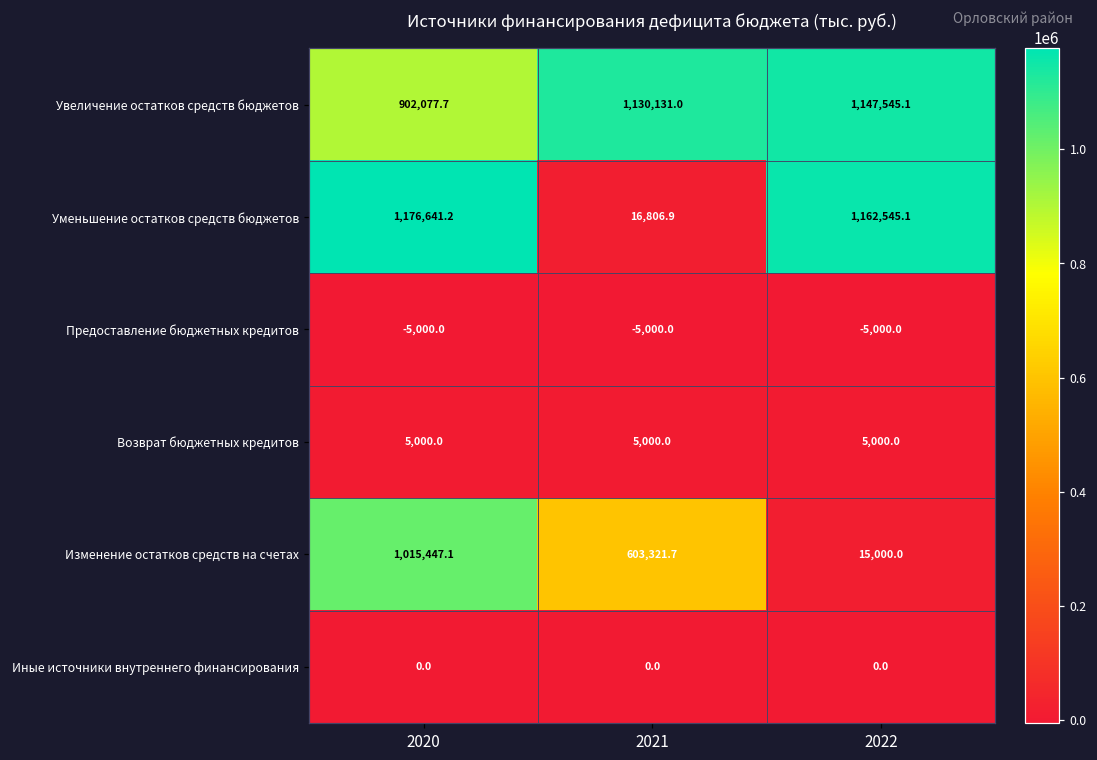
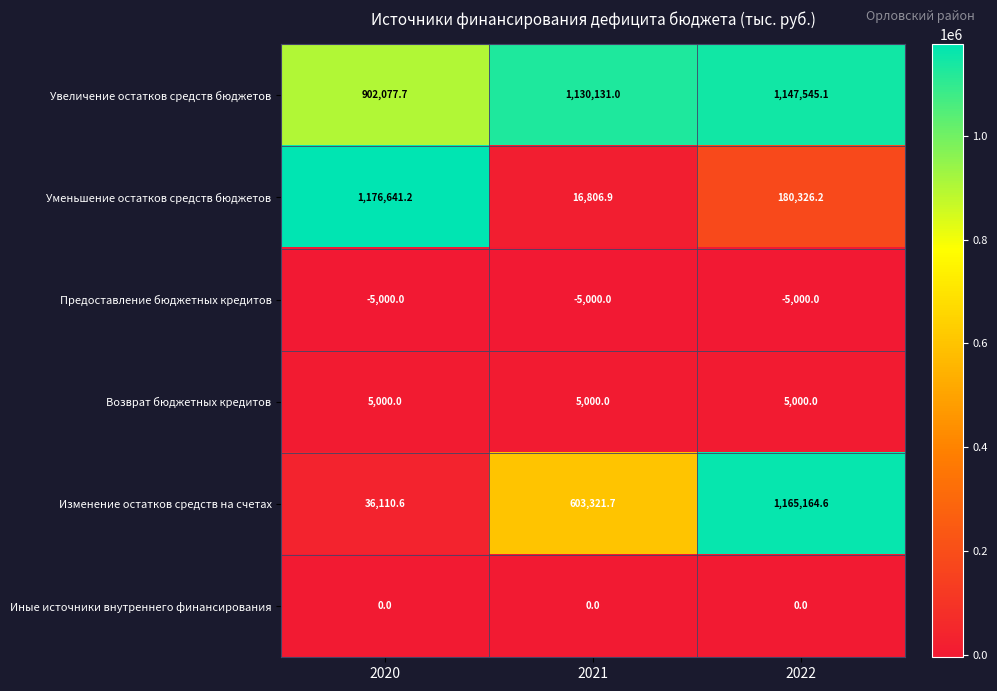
  {
    "Увеличение остатков средств бюджетов": {
      "2020": "902,077.7",
      "2021": "1,130,131.0",
      "2022": "1,147,545.1"
    },
    "Уменьшение остатков средств бюджетов": {
      "2020": "1,176,641.2",
      "2021": "16,806.9",
-     "2022": "1,162,545.1"
+     "2022": "180,326.2"
    },
    "Предоставление бюджетных кредитов": {
      "2020": "-5,000.0",
      "2021": "-5,000.0",
      "2022": "-5,000.0"
    },
    "Возврат бюджетных кредитов": {
      "2020": "5,000.0",
      "2021": "5,000.0",
      "2022": "5,000.0"
    },
    "Изменение остатков средств на счетах": {
-     "2020": "1,015,447.1",
+     "2020": "36,110.6",
      "2021": "603,321.7",
-     "2022": "15,000.0"
+     "2022": "1,165,164.6"
    },
    "Иные источники внутреннего финансирования": {
      "2020": "0.0",
      "2021": "0.0",
      "2022": "0.0"
    }
  }
